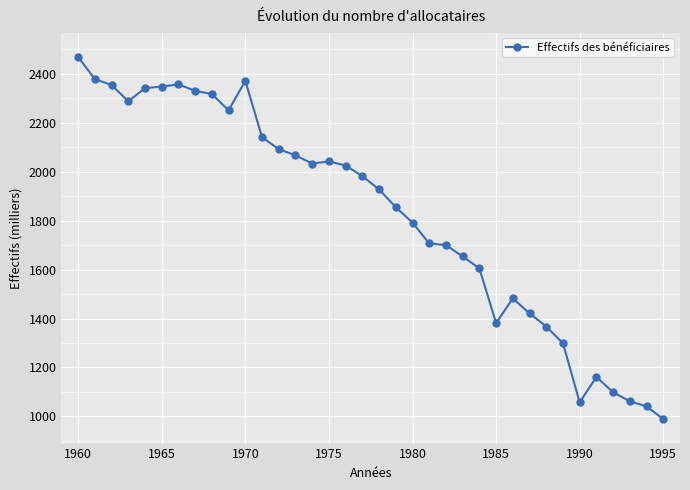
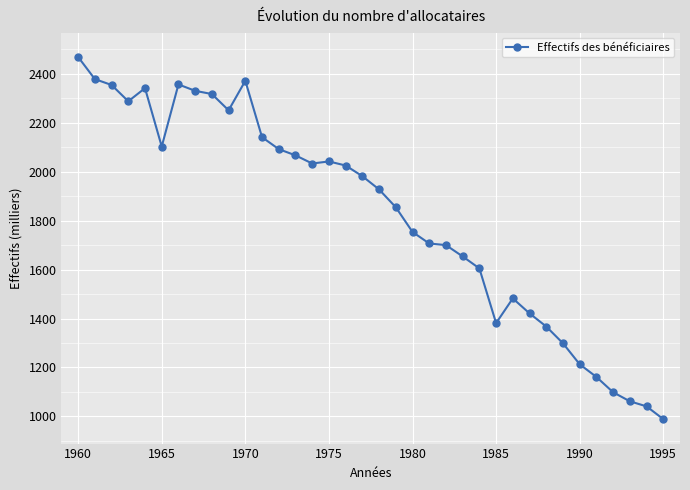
  {
    "1960": 2470,
-   "1965": 2350,
+   "1965": 2100,
    "1970": 2370,
    "1975": 2040,
-   "1980": 1790,
+   "1980": 1750,
    "1985": 1380,
-   "1990": 1060,
+   "1990": 1210,
    "1995": 990
  }
